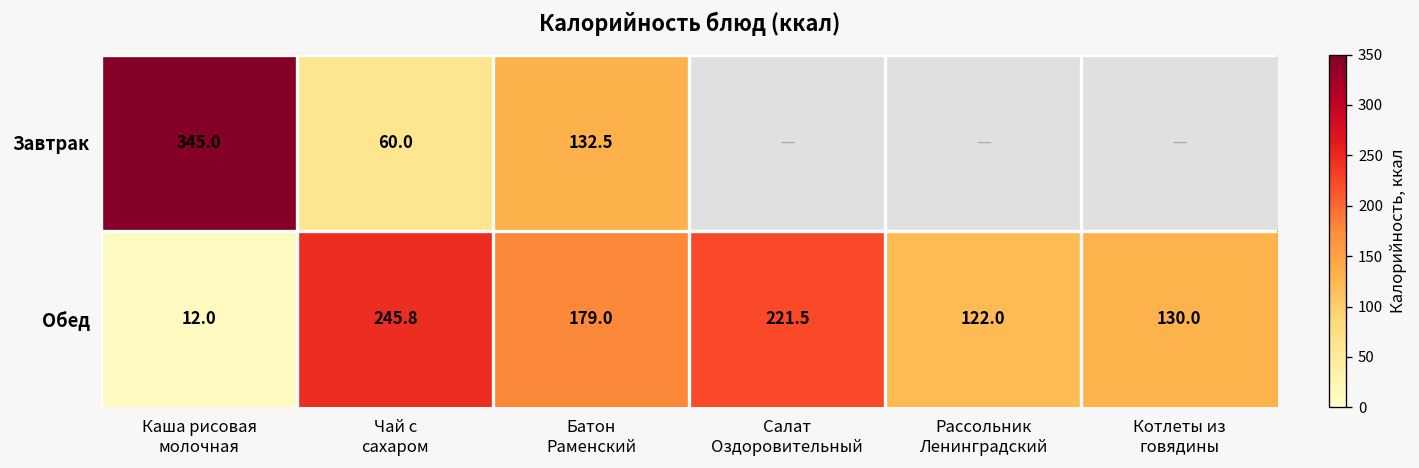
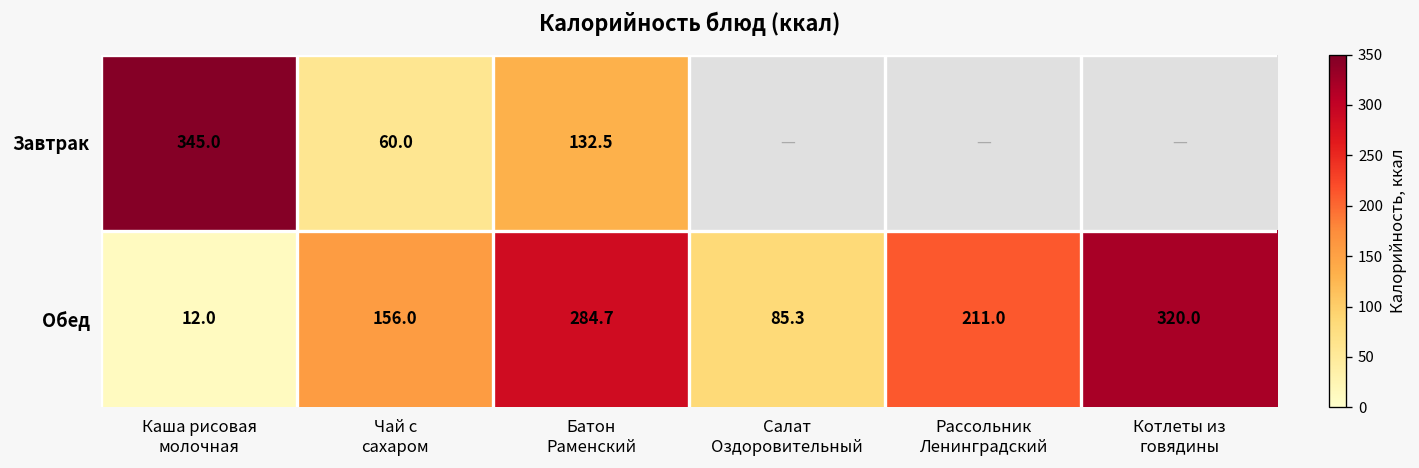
  {
    "Завтрак": {
      "Каша рисовая молочная": 345.0,
      "Чай с сахаром": 60.0,
      "Батон Раменский": 132.5
    },
    "Обед": {
      "Каша рисовая молочная": 12.0,
-     "Чай с сахаром": 245.8,
-     "Батон Раменский": 179.0,
-     "Салат Оздоровительный": 221.5,
-     "Рассольник Ленинградский": 122.0,
-     "Котлеты из говядины": 130.0
+     "Чай с сахаром": 156.0,
+     "Батон Раменский": 284.7,
+     "Салат Оздоровительный": 85.3,
+     "Рассольник Ленинградский": 211.0,
+     "Котлеты из говядины": 320.0
    }
  }
